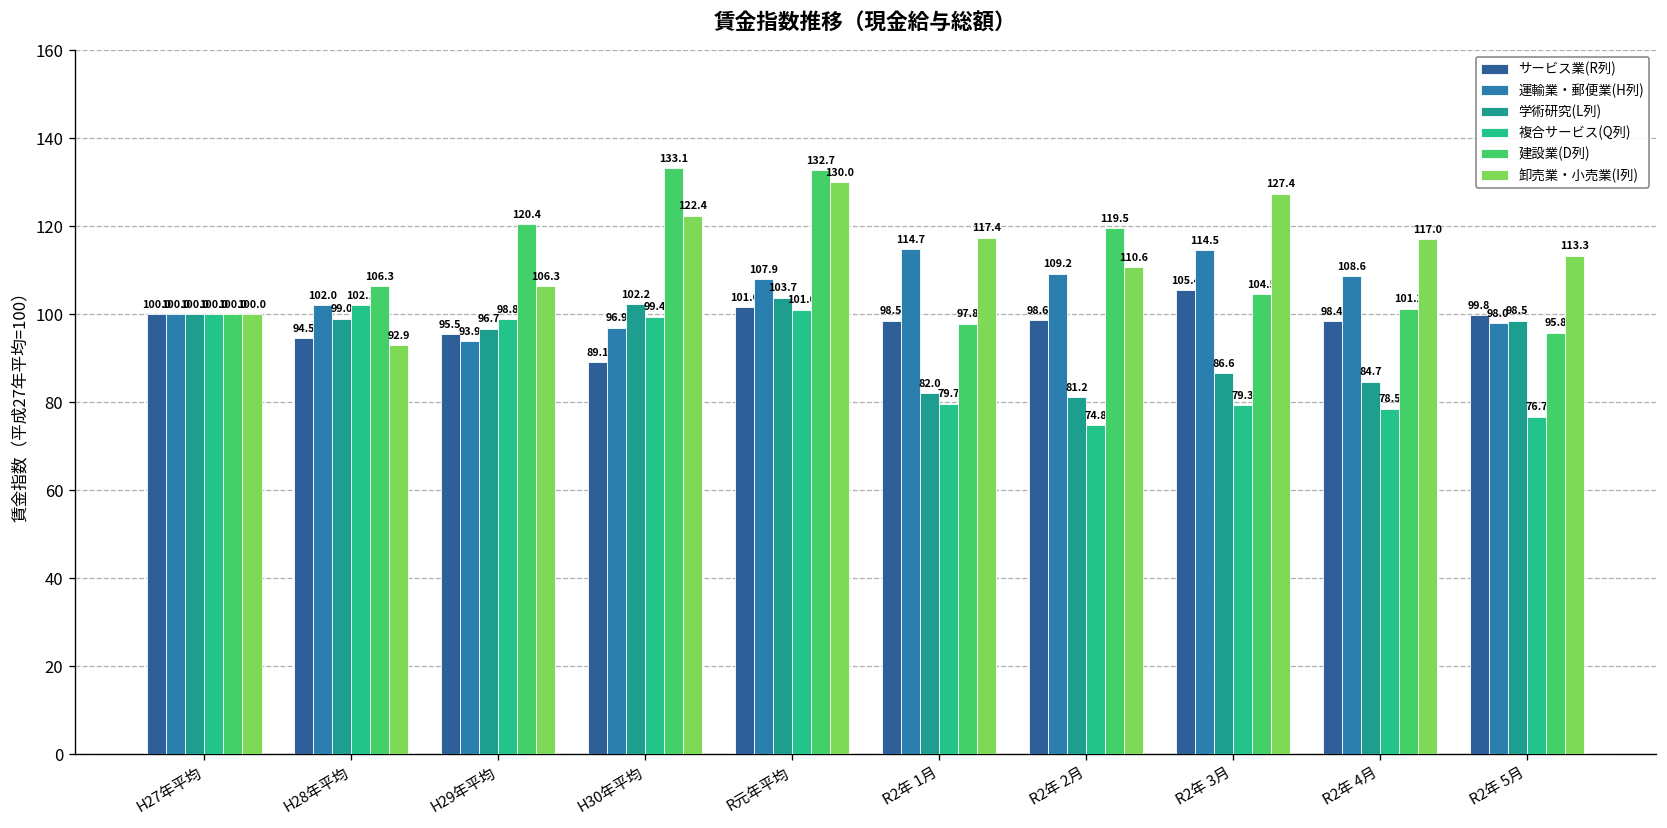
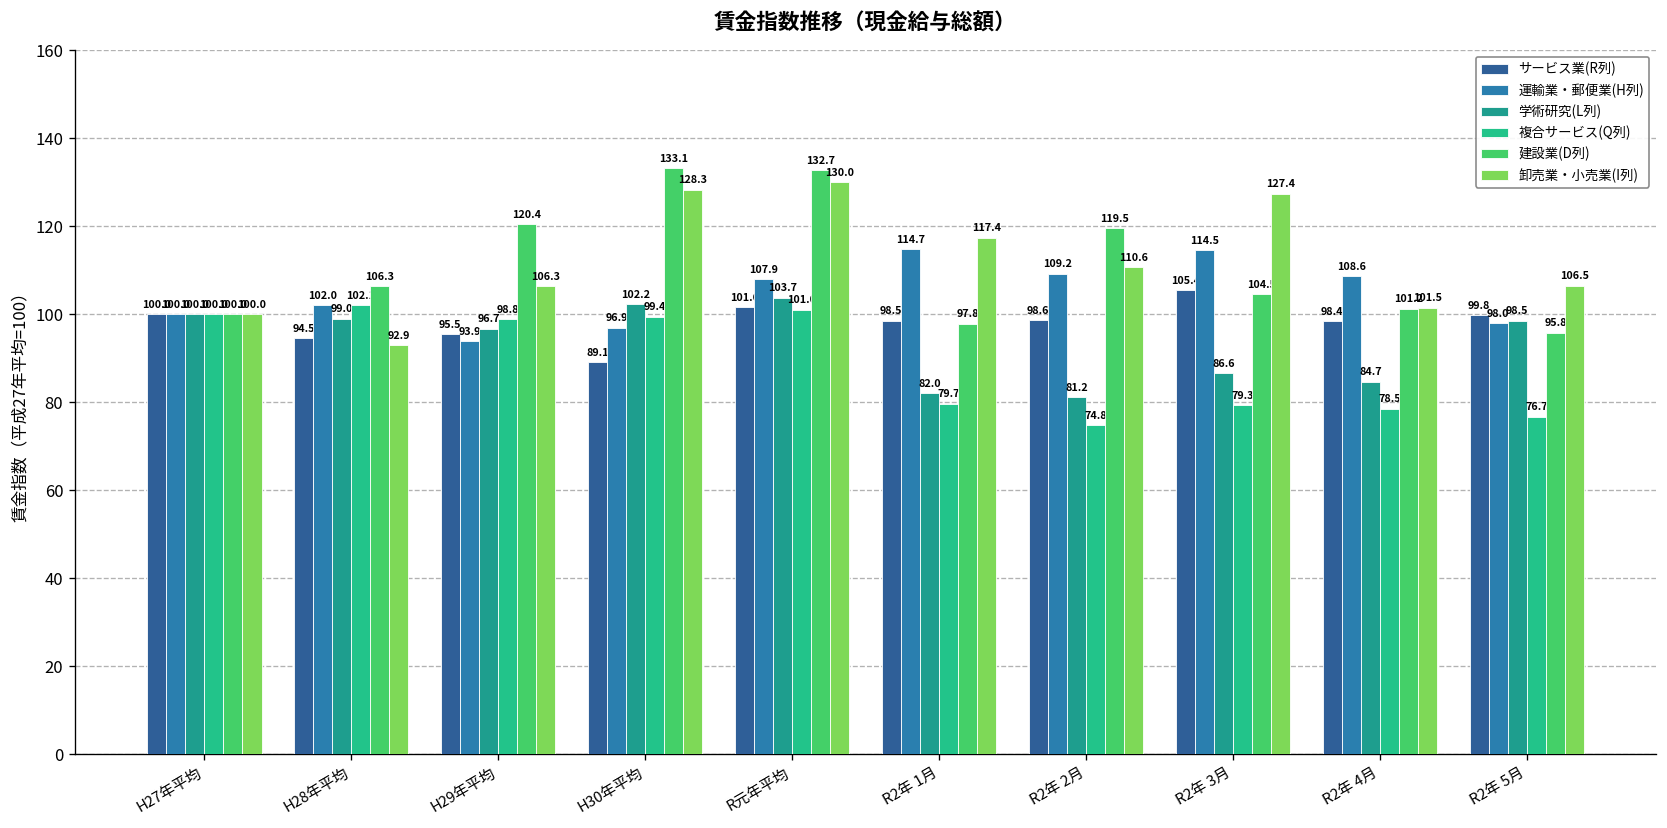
  {
    "卸売業・小売業(I列)": {
      "H28年平均": 92.9,
      "H29年平均": 106.3,
-     "H30年平均": 122.4,
+     "H30年平均": 128.3,
      "R元年平均": 130.0,
      "R2年 1月": 117.4,
      "R2年 2月": 110.6,
      "R2年 3月": 127.4,
-     "R2年 4月": 117.0,
-     "R2年 5月": 113.3
+     "R2年 4月": 101.5,
+     "R2年 5月": 106.5
    }
  }
